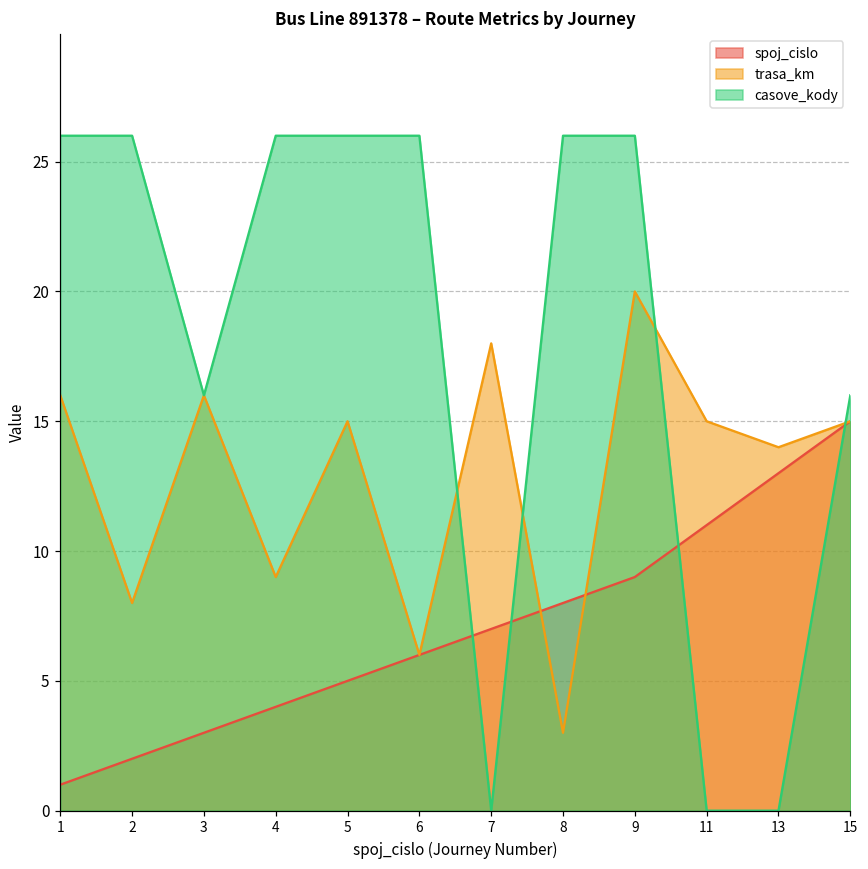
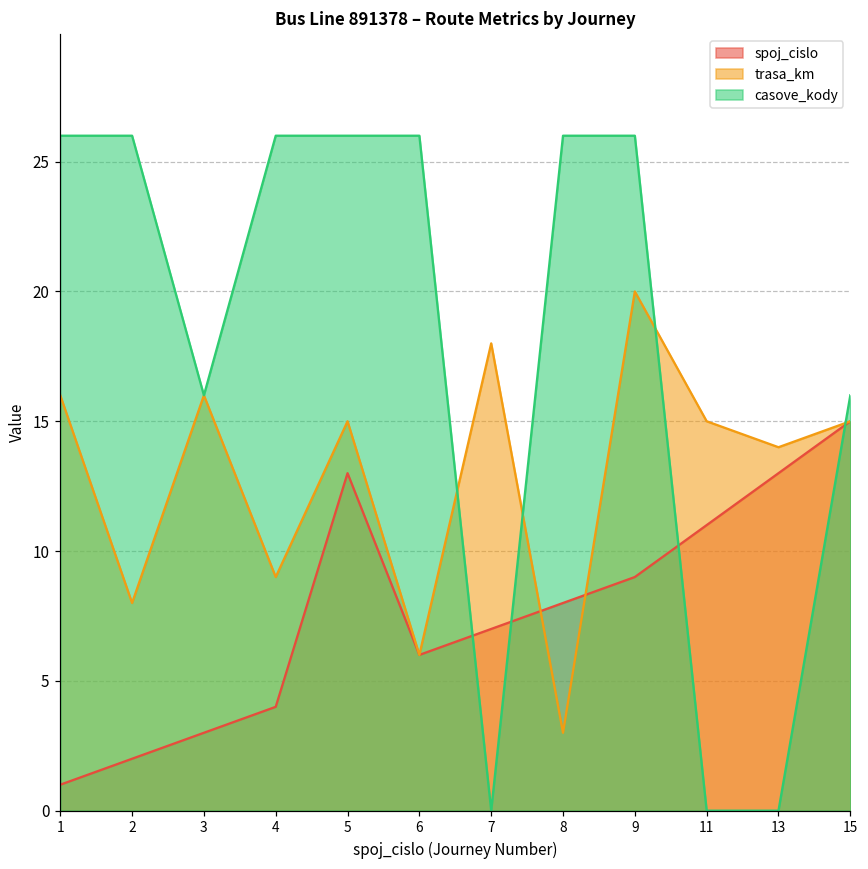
  {
    "spoj_cislo": {
      "1": 1,
      "2": 2,
      "3": 3,
      "4": 4,
-     "5": 5,
+     "5": 13,
      "7": 7,
      "8": 8,
      "9": 9,
      "11": 11,
      "13": 13
    },
    "trasa_km": {
      "1": 16,
      "2": 8,
      "4": 9,
      "5": 15,
      "7": 18,
      "8": 3,
      "9": 20,
      "11": 15,
      "13": 14
    },
    "casove_kody": {
      "1": 26,
      "2": 26,
      "4": 26,
      "5": 26,
      "6": 26,
      "7": 0,
      "8": 26,
      "9": 26,
      "11": 0,
      "13": 0,
      "15": 16
    }
  }
